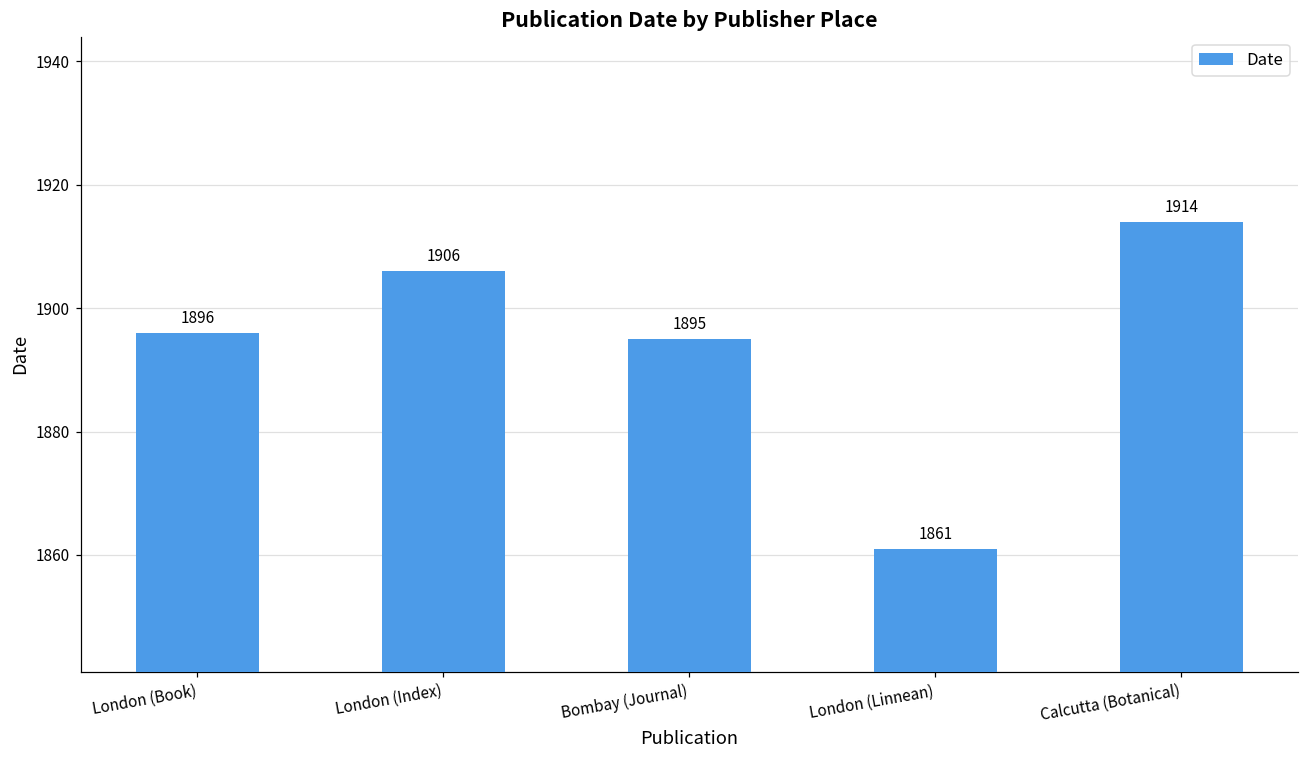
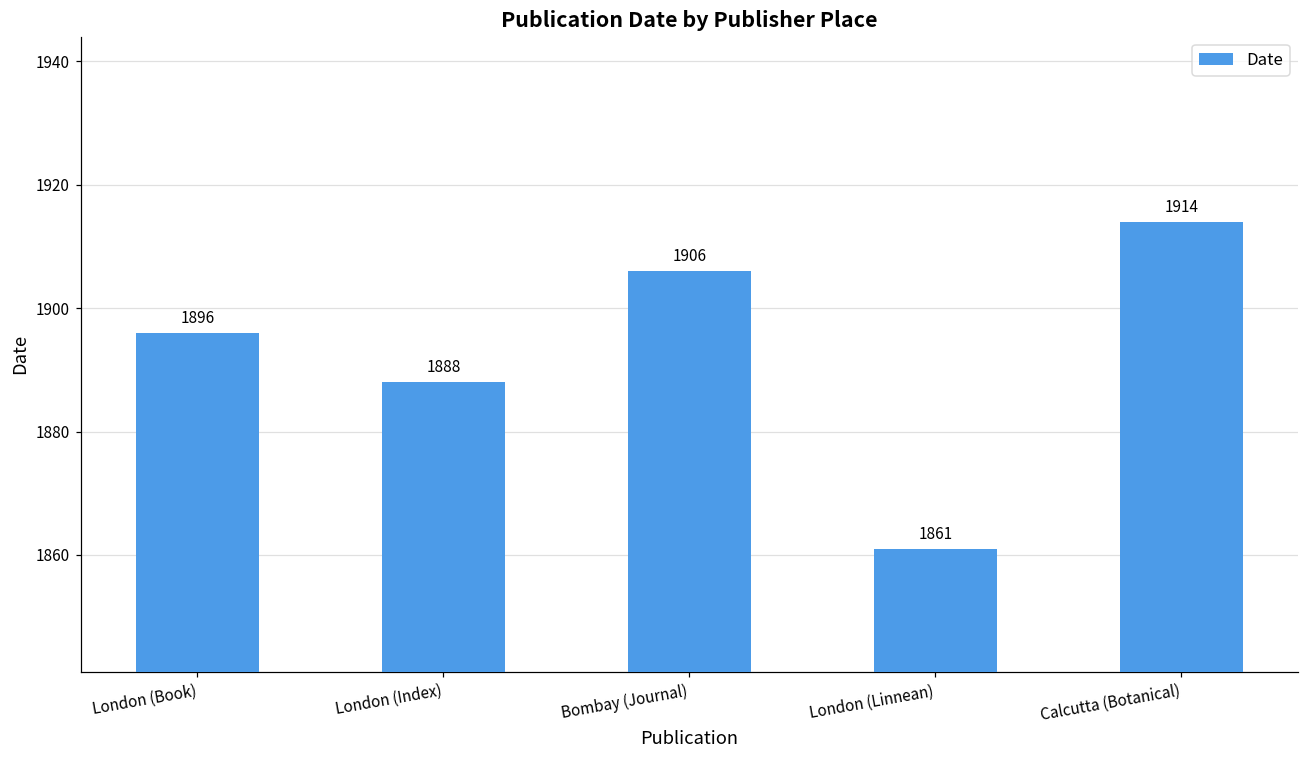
  {
    "London (Book)": 1896,
-   "London (Index)": 1906,
-   "Bombay (Journal)": 1895,
+   "London (Index)": 1888,
+   "Bombay (Journal)": 1906,
    "London (Linnean)": 1861,
    "Calcutta (Botanical)": 1914
  }
